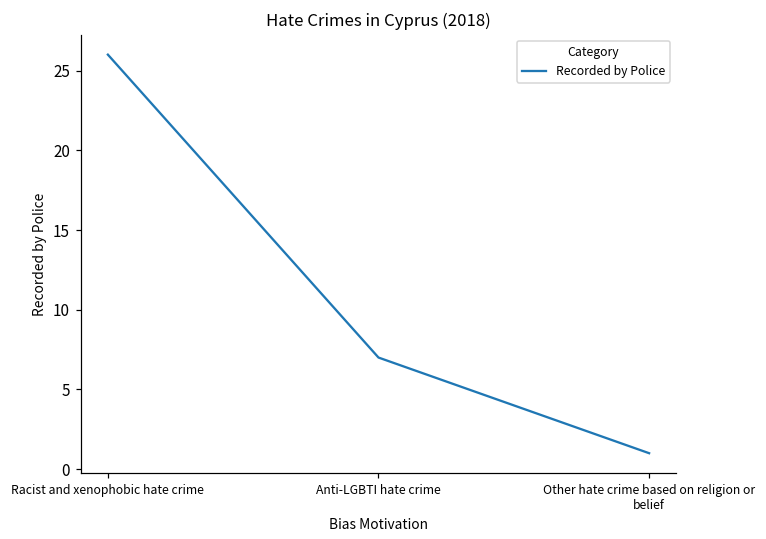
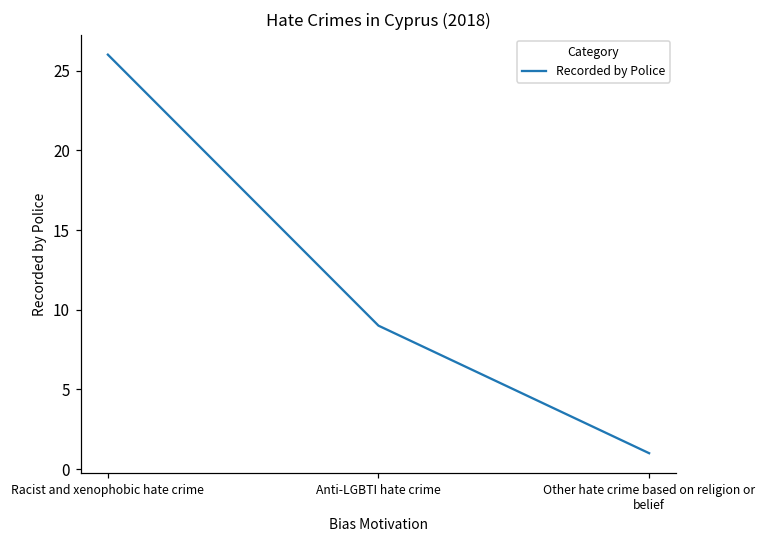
  {
    "Racist and xenophobic hate crime": 26,
-   "Anti-LGBTI hate crime": 7,
+   "Anti-LGBTI hate crime": 9,
    "Other hate crime based on religion or belief": 1
  }
